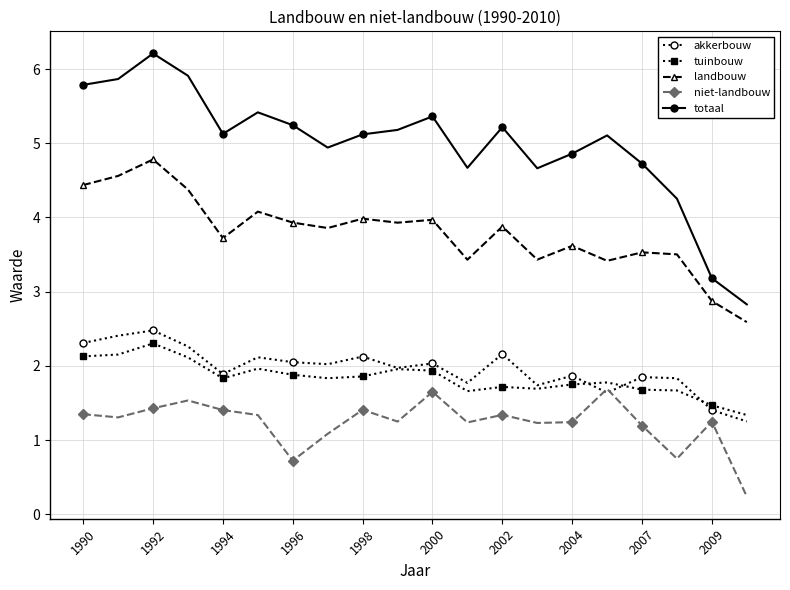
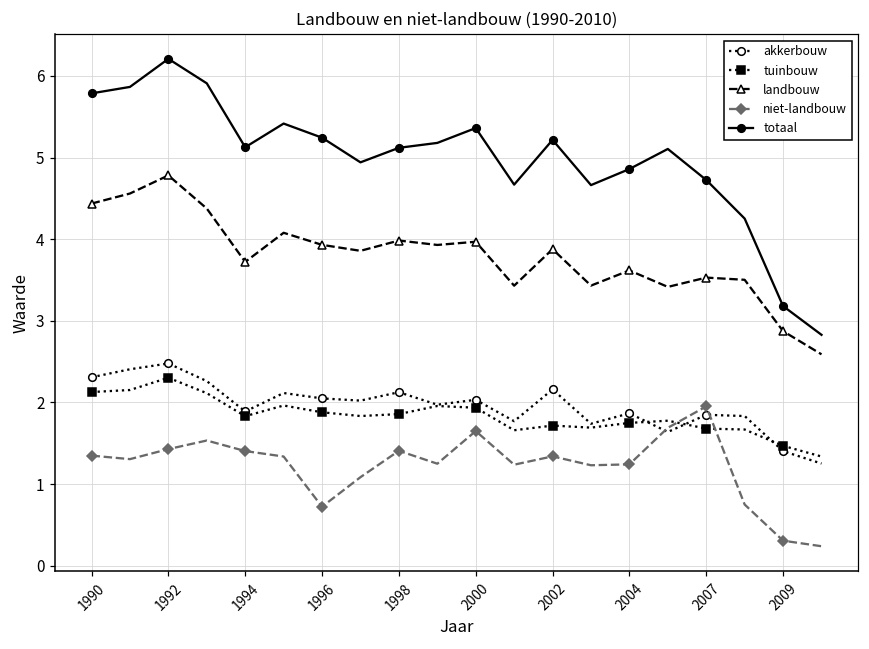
  {
    "niet-landbouw": {
      "1990": 1.3,
      "1992": 1.4,
      "1994": 1.4,
      "1996": 0.7,
      "1998": 1.4,
      "2000": 1.7,
      "2002": 1.3,
      "2004": 1.2,
-     "2007": 1.2,
-     "2009": 1.2
+     "2007": 2.0,
+     "2009": 0.3
    }
  }
